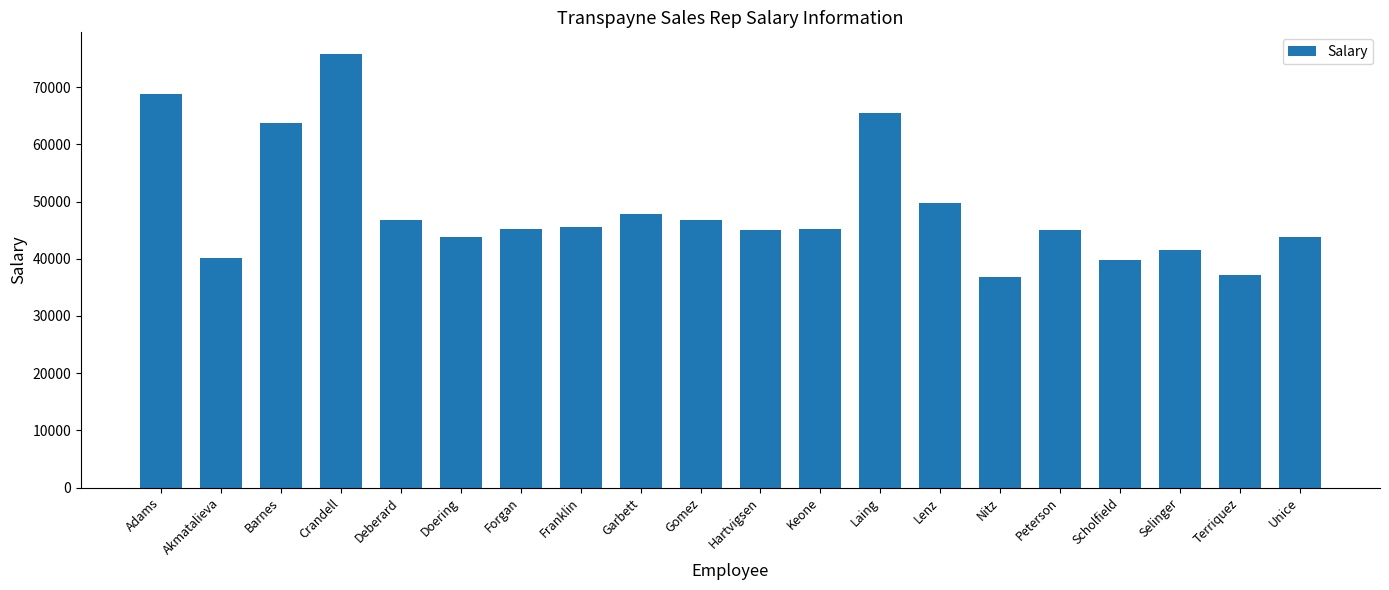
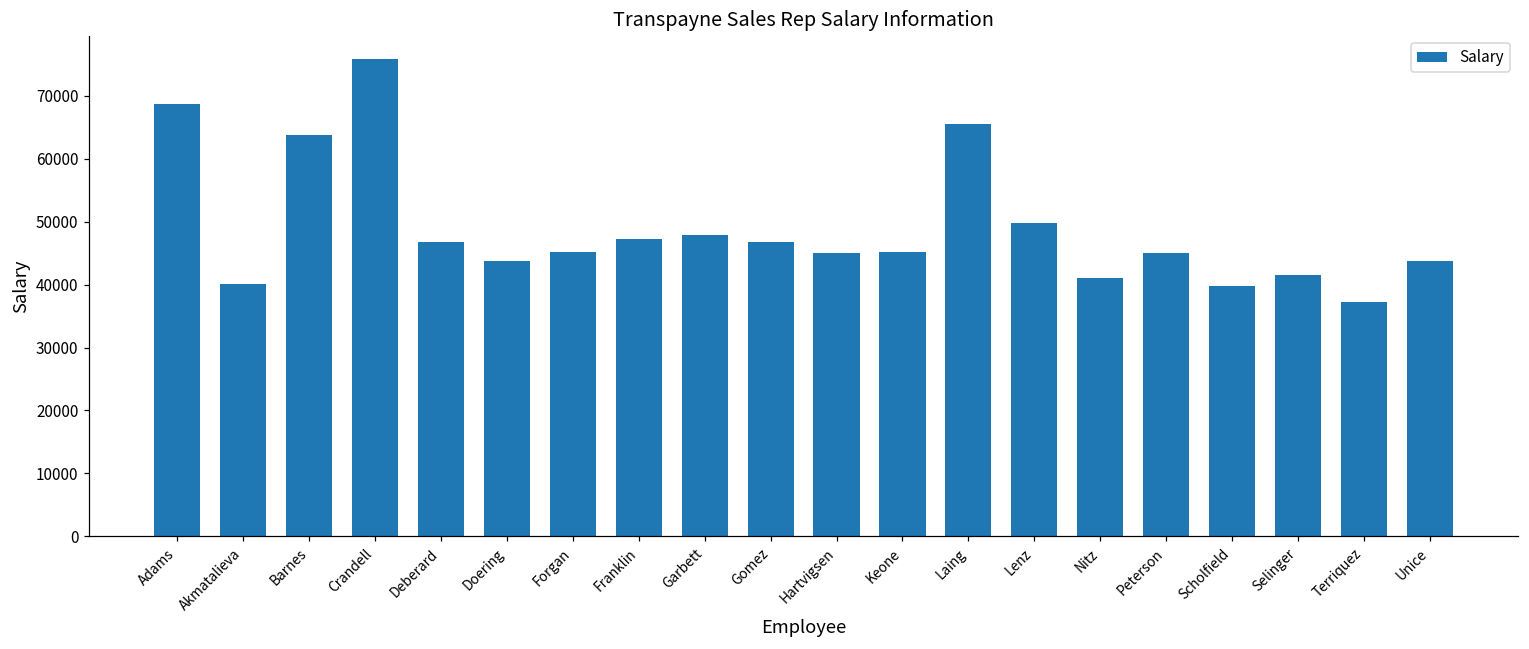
  {
    "Adams": 69000,
    "Akmatalieva": 40000,
    "Barnes": 64000,
    "Crandell": 76000,
    "Deberard": 47000,
    "Doering": 44000,
    "Forgan": 45000,
-   "Franklin": 46000,
+   "Franklin": 47000,
    "Garbett": 48000,
    "Gomez": 47000,
    "Hartvigsen": 45000,
    "Keone": 45000,
    "Laing": 66000,
    "Lenz": 50000,
-   "Nitz": 37000,
+   "Nitz": 41000,
    "Peterson": 45000,
    "Scholfield": 40000,
    "Selinger": 42000,
    "Terriquez": 37000,
    "Unice": 44000
  }
